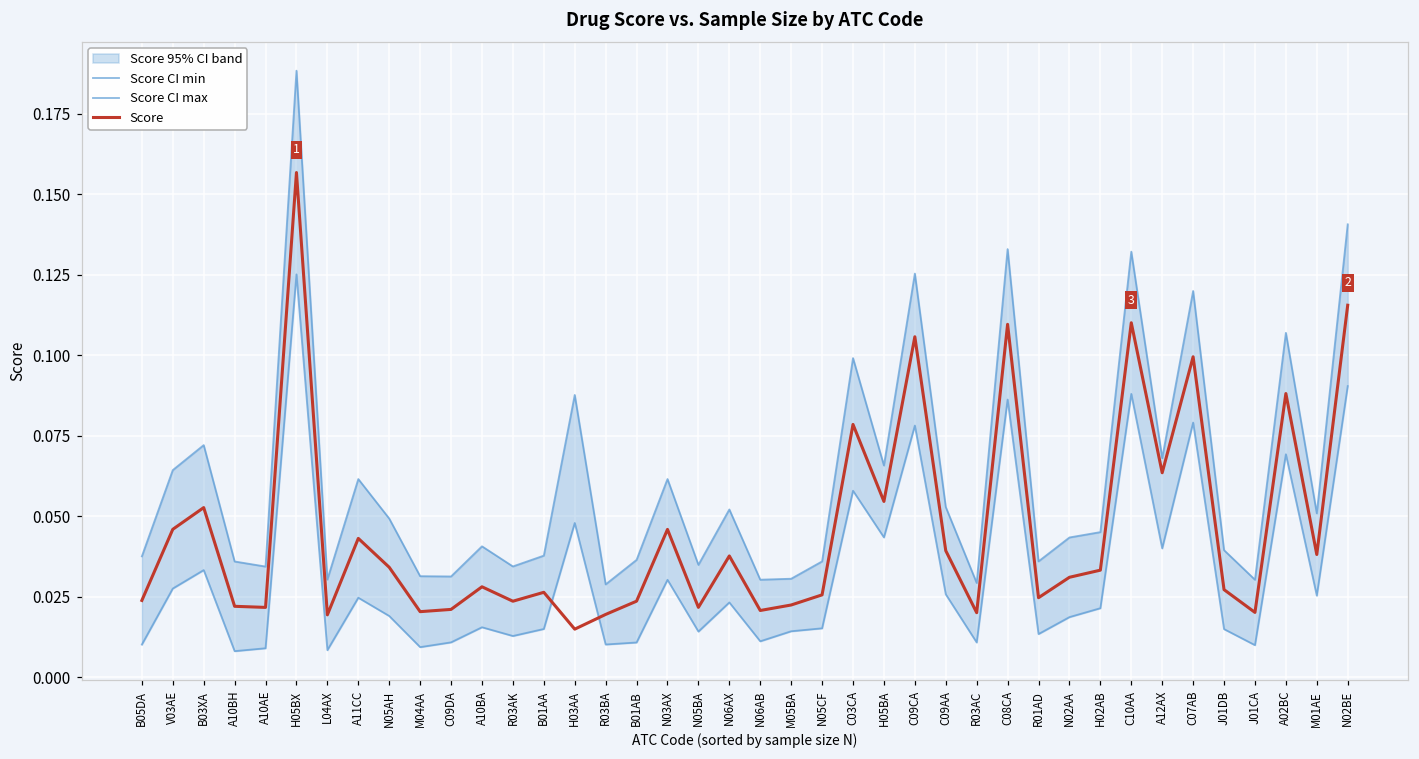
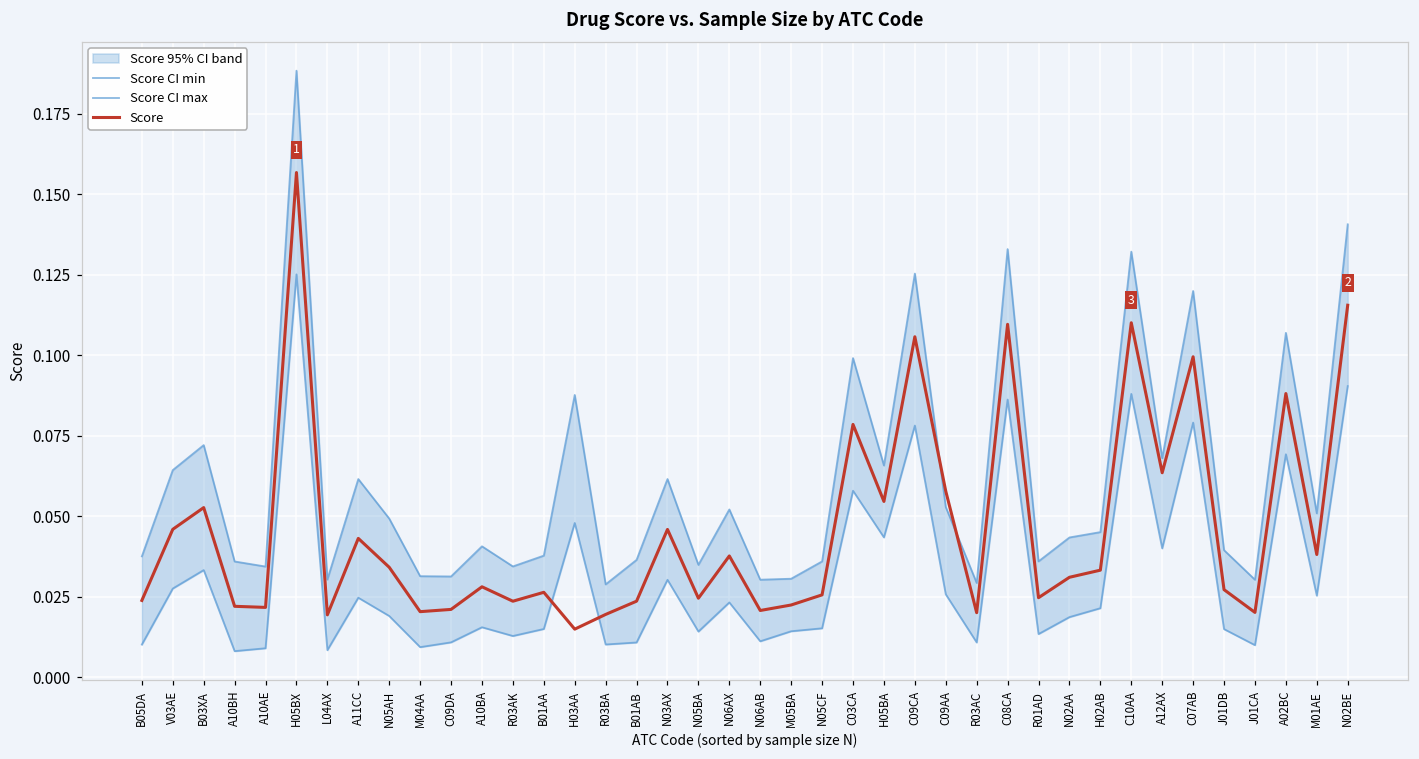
  {
    "Score": {
      "B05DA": 0.024,
      "V03AE": 0.046,
      "B03XA": 0.053,
      "A10BH": 0.022,
      "A10AE": 0.022,
      "L04AX": 0.019,
      "A11CC": 0.043,
      "N05AH": 0.034,
      "M04AA": 0.020,
      "C09DA": 0.021,
      "A10BA": 0.028,
      "R03AK": 0.024,
      "B01AA": 0.026,
      "H03AA": 0.015,
      "R03BA": 0.019,
      "B01AB": 0.024,
      "N03AX": 0.046,
-     "N05BA": 0.022,
+     "N05BA": 0.025,
      "N06AX": 0.038,
      "N06AB": 0.021,
      "M05BA": 0.022,
      "N05CF": 0.026,
      "C03CA": 0.079,
      "H05BA": 0.055,
      "C09CA": 0.106,
-     "C09AA": 0.039,
+     "C09AA": 0.058,
      "R03AC": 0.020,
      "C08CA": 0.110,
      "R01AD": 0.025,
      "N02AA": 0.031,
      "H02AB": 0.033,
      "A12AX": 0.064,
      "C07AB": 0.100,
      "J01DB": 0.027,
      "J01CA": 0.020,
      "A02BC": 0.088,
      "M01AE": 0.038
    }
  }
